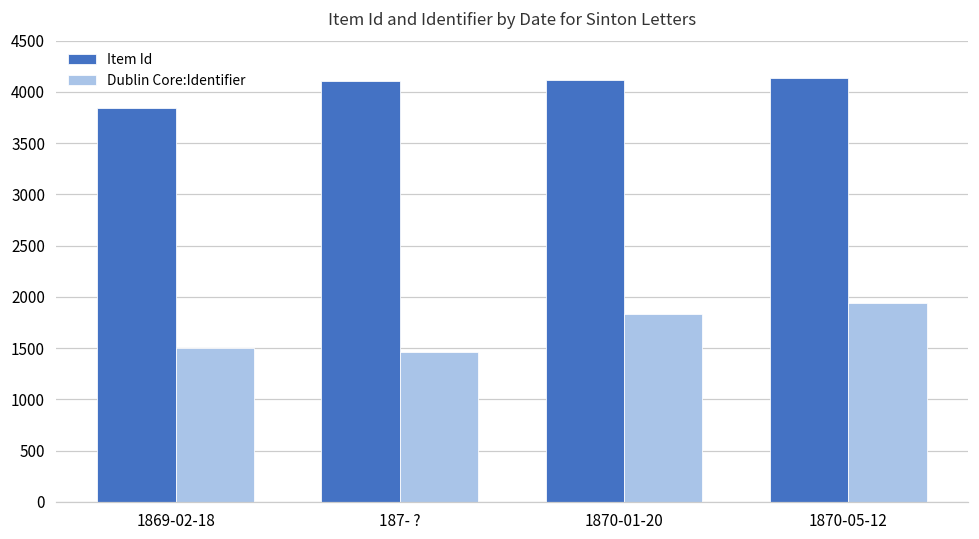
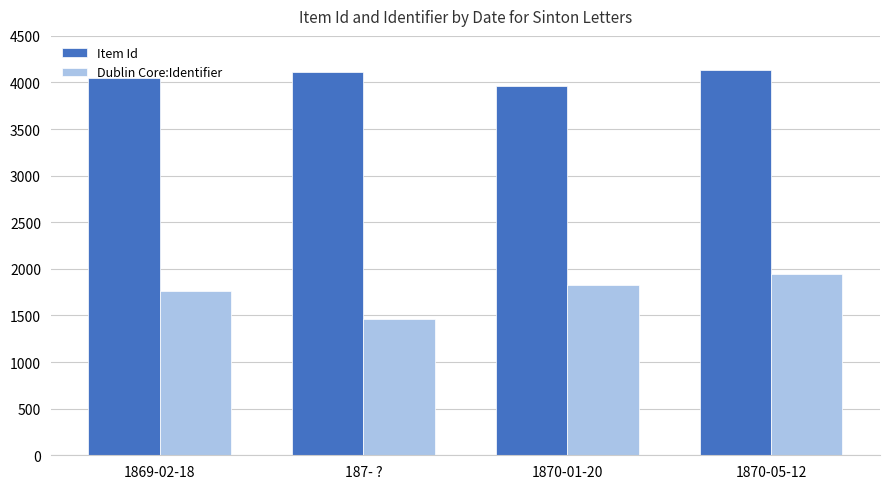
  {
    "Item Id": {
-     "1869-02-18": 3800,
+     "1869-02-18": 4100,
      "187- ?": 4100,
-     "1870-01-20": 4100,
+     "1870-01-20": 4000,
      "1870-05-12": 4100
    },
    "Dublin Core:Identifier": {
-     "1869-02-18": 1500,
+     "1869-02-18": 1800,
      "187- ?": 1500,
      "1870-01-20": 1800,
      "1870-05-12": 1900
    }
  }
